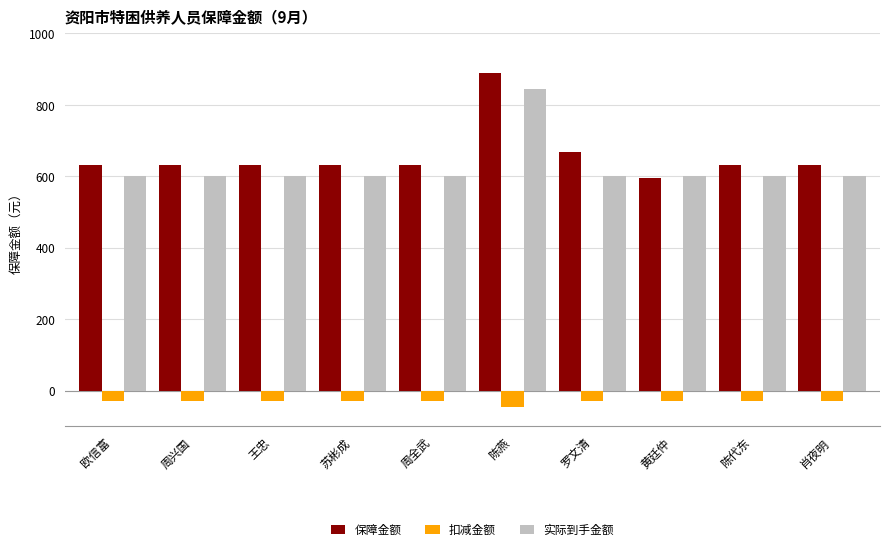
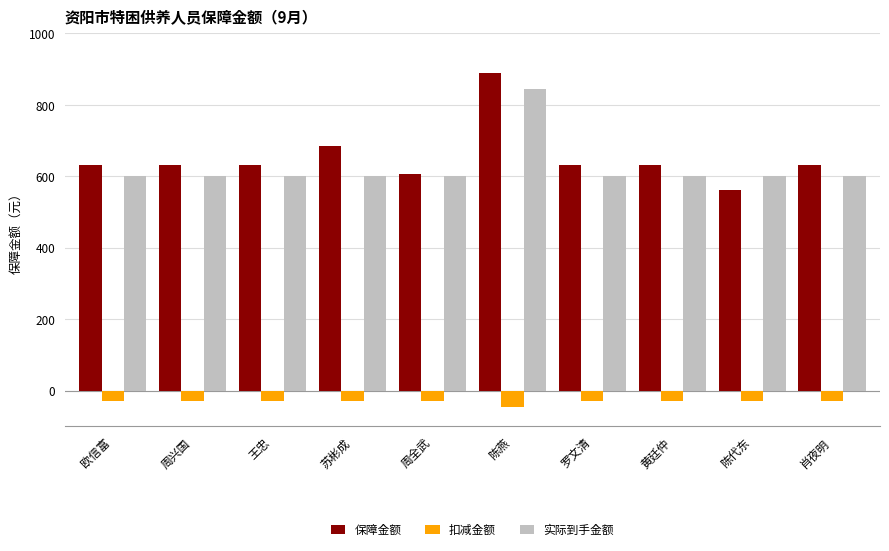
  {
    "保障金额": {
      "欧信富": 630,
      "周兴国": 630,
      "王忠": 630,
-     "苏彬成": 630,
-     "周全武": 630,
+     "苏彬成": 680,
+     "周全武": 610,
      "陈燕": 890,
-     "罗文清": 670,
-     "黄廷仲": 600,
-     "陈代东": 630,
+     "罗文清": 630,
+     "黄廷仲": 630,
+     "陈代东": 560,
      "肖夜明": 630
    },
    "扣减金额": {
      "欧信富": -30,
      "周兴国": -30,
      "王忠": -30,
      "苏彬成": -30,
      "周全武": -30,
      "陈燕": -50,
      "罗文清": -30,
      "黄廷仲": -30,
      "陈代东": -30,
      "肖夜明": -30
    },
    "实际到手金额": {
      "欧信富": 600,
      "周兴国": 600,
      "王忠": 600,
      "苏彬成": 600,
      "周全武": 600,
      "陈燕": 850,
      "罗文清": 600,
      "黄廷仲": 600,
      "陈代东": 600,
      "肖夜明": 600
    }
  }
